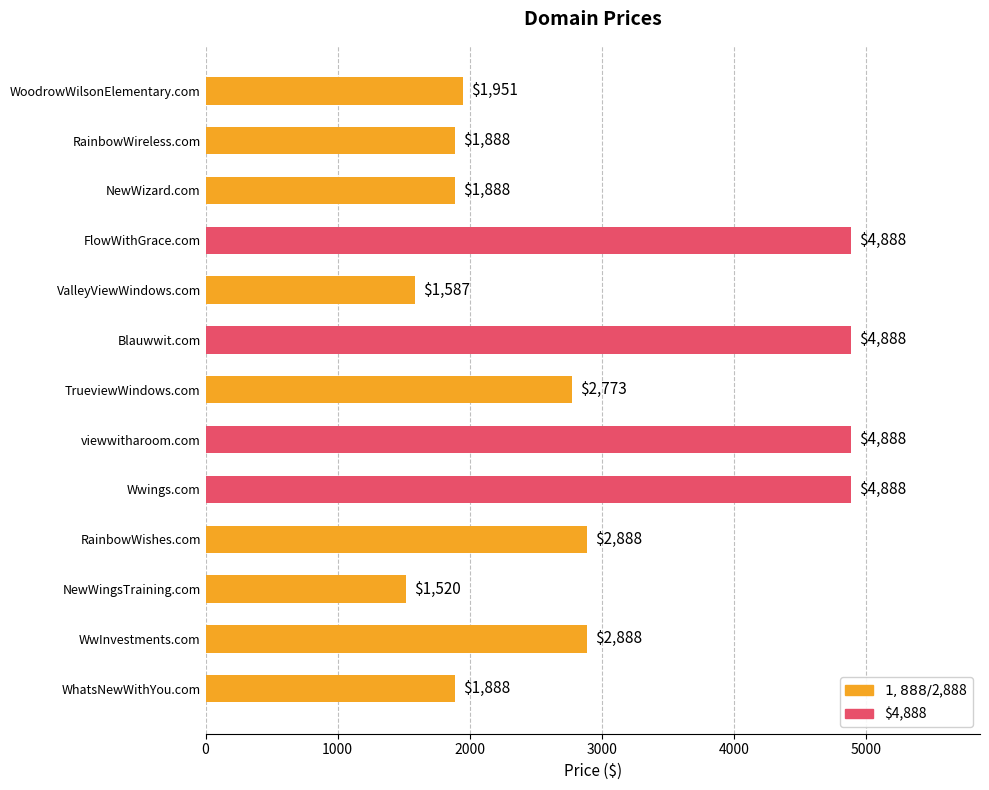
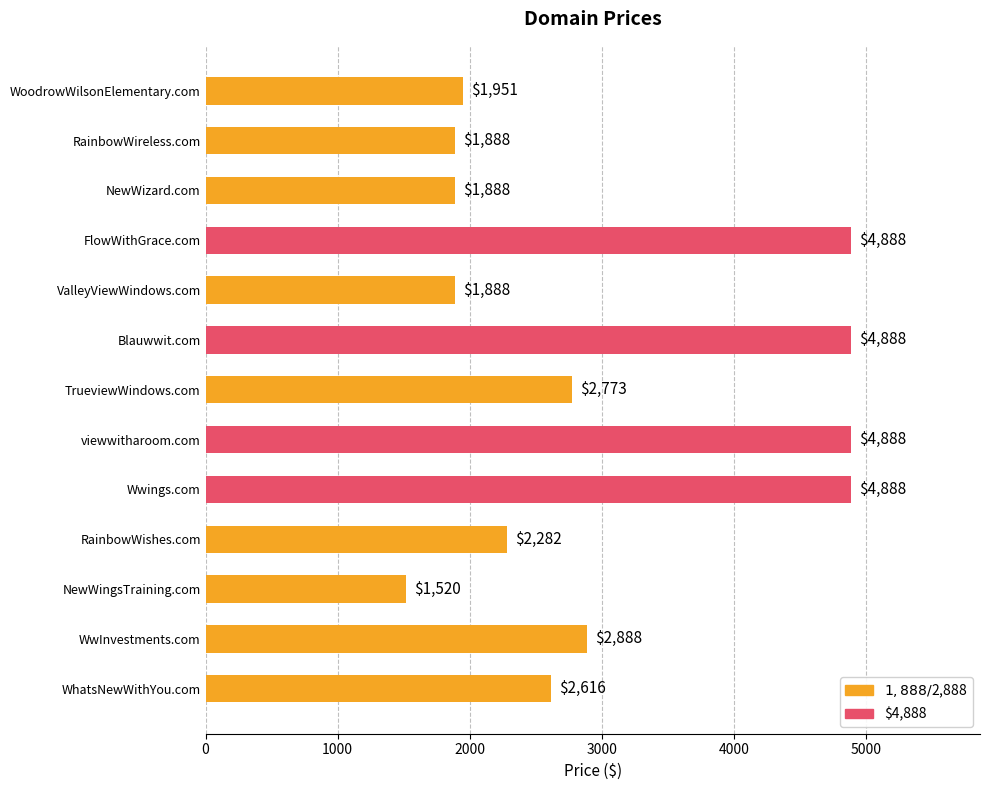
  {
    "WoodrowWilsonElementary.com": "$1,951",
    "RainbowWireless.com": "$1,888",
    "NewWizard.com": "$1,888",
    "FlowWithGrace.com": "$4,888",
-   "ValleyViewWindows.com": "$1,587",
+   "ValleyViewWindows.com": "$1,888",
    "Blauwwit.com": "$4,888",
    "TrueviewWindows.com": "$2,773",
    "viewwitharoom.com": "$4,888",
    "Wwings.com": "$4,888",
-   "RainbowWishes.com": "$2,888",
+   "RainbowWishes.com": "$2,282",
    "NewWingsTraining.com": "$1,520",
    "WwInvestments.com": "$2,888",
-   "WhatsNewWithYou.com": "$1,888"
+   "WhatsNewWithYou.com": "$2,616"
  }
